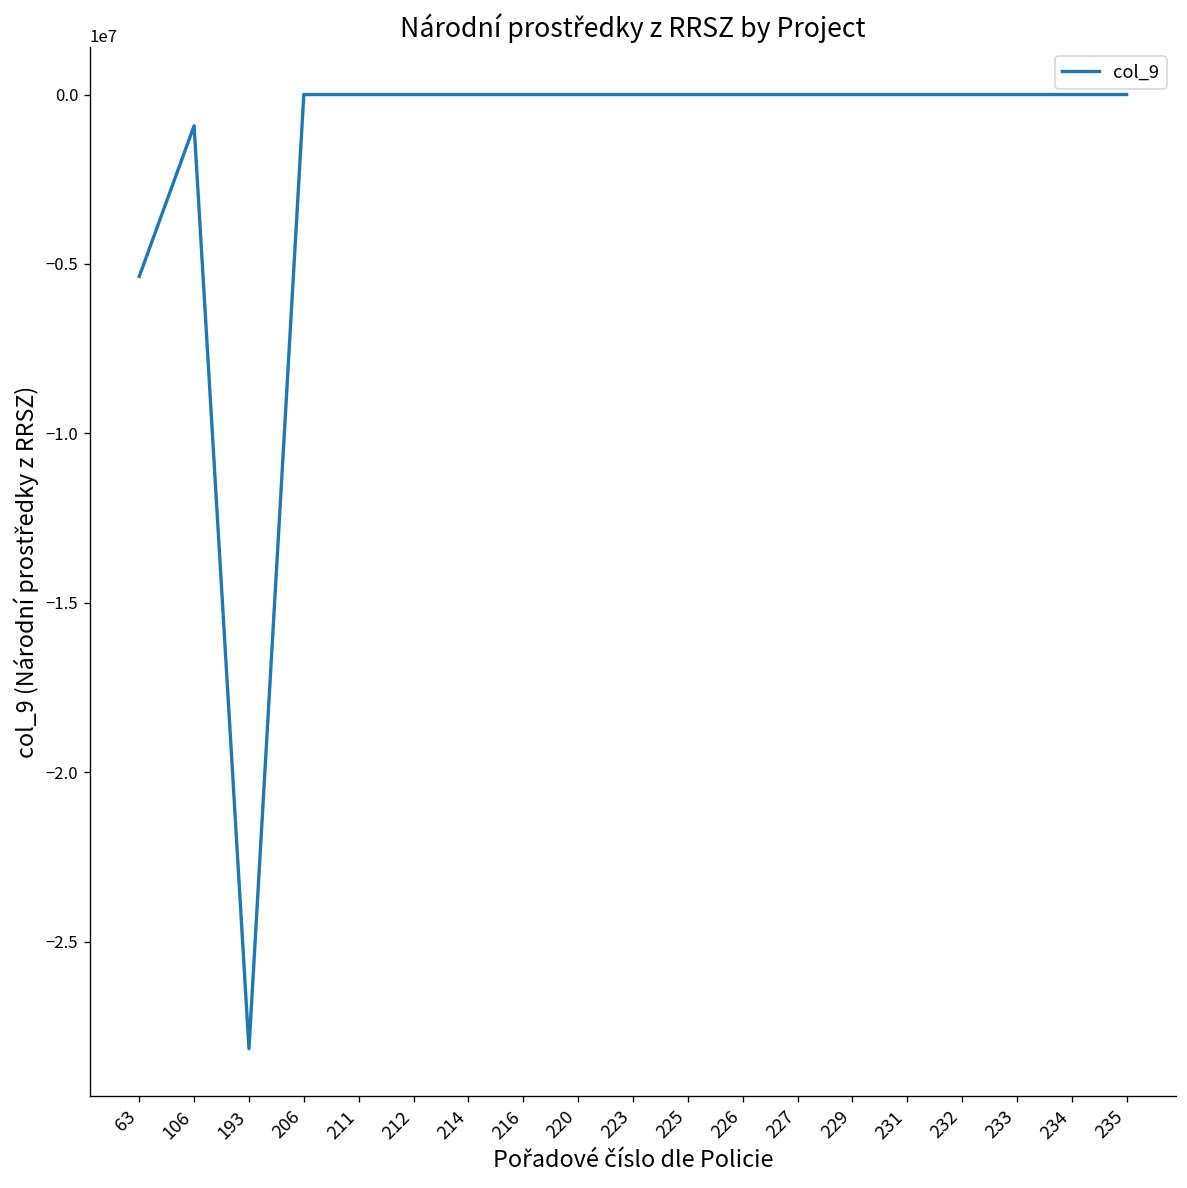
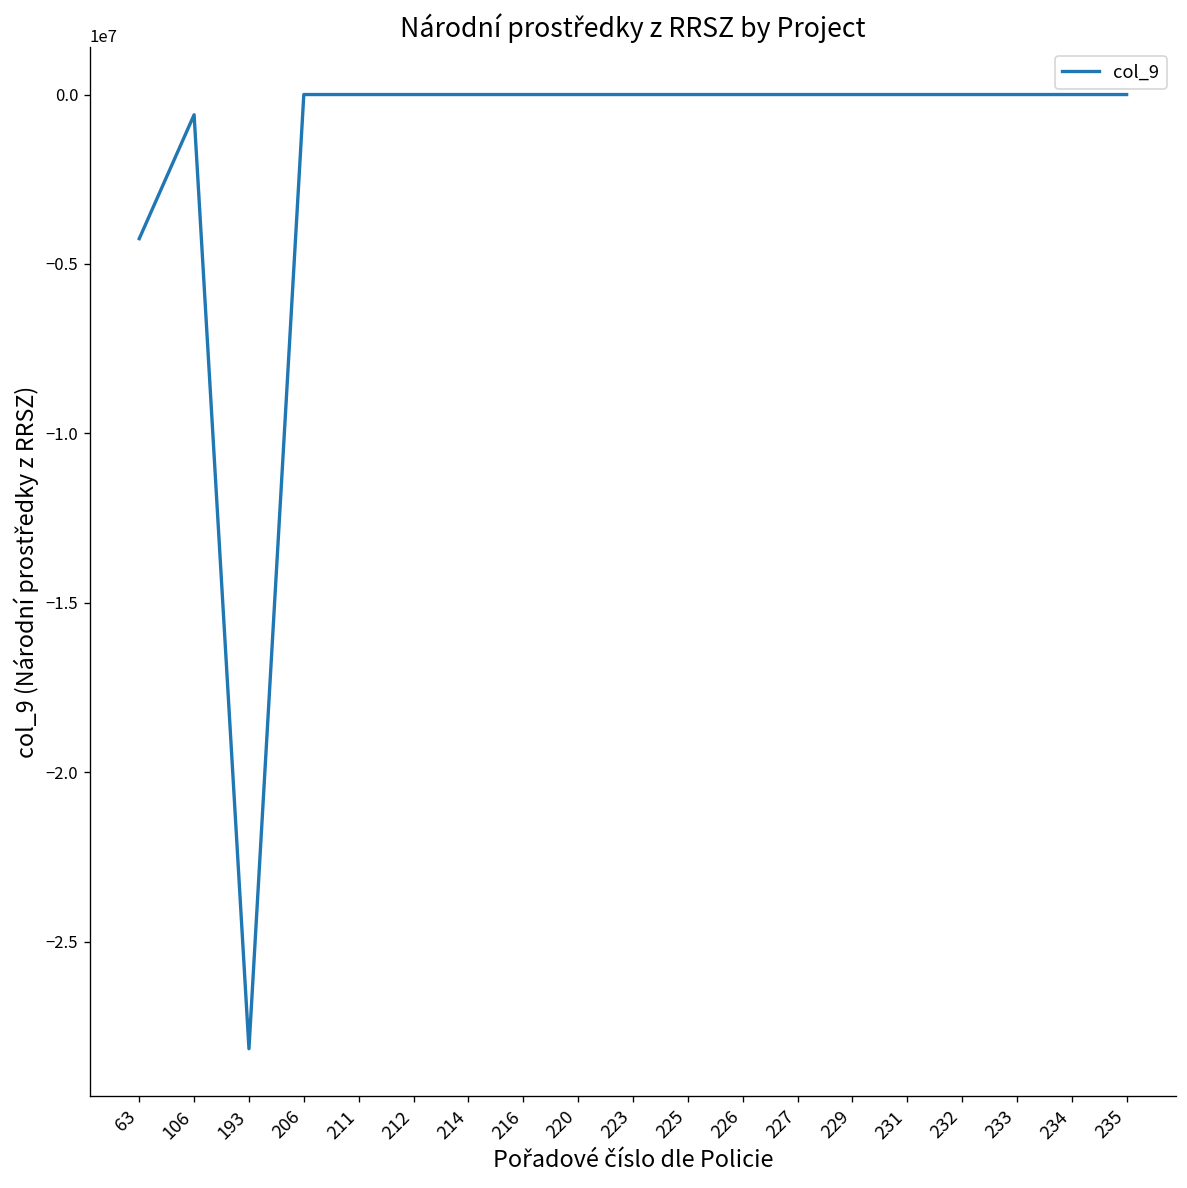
  {
-   "63": -5400000,
-   "106": -900000,
+   "63": -4300000,
+   "106": -600000,
    "193": -28200000,
    "206": 0,
    "211": 0,
    "212": 0,
    "214": 0,
    "216": 0,
    "220": 0,
    "223": 0,
    "225": 0,
    "226": 0,
    "227": 0,
    "229": 0,
    "231": 0,
    "232": 0,
    "233": 0,
    "234": 0,
    "235": 0
  }
